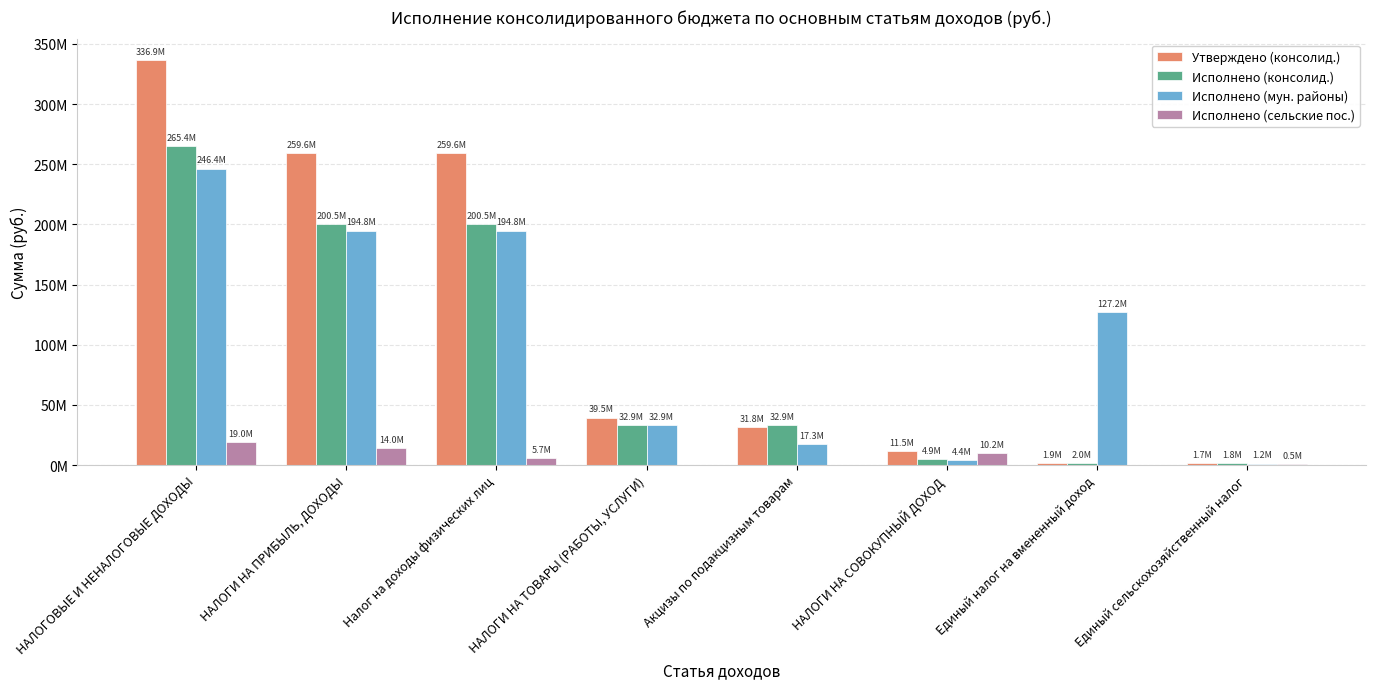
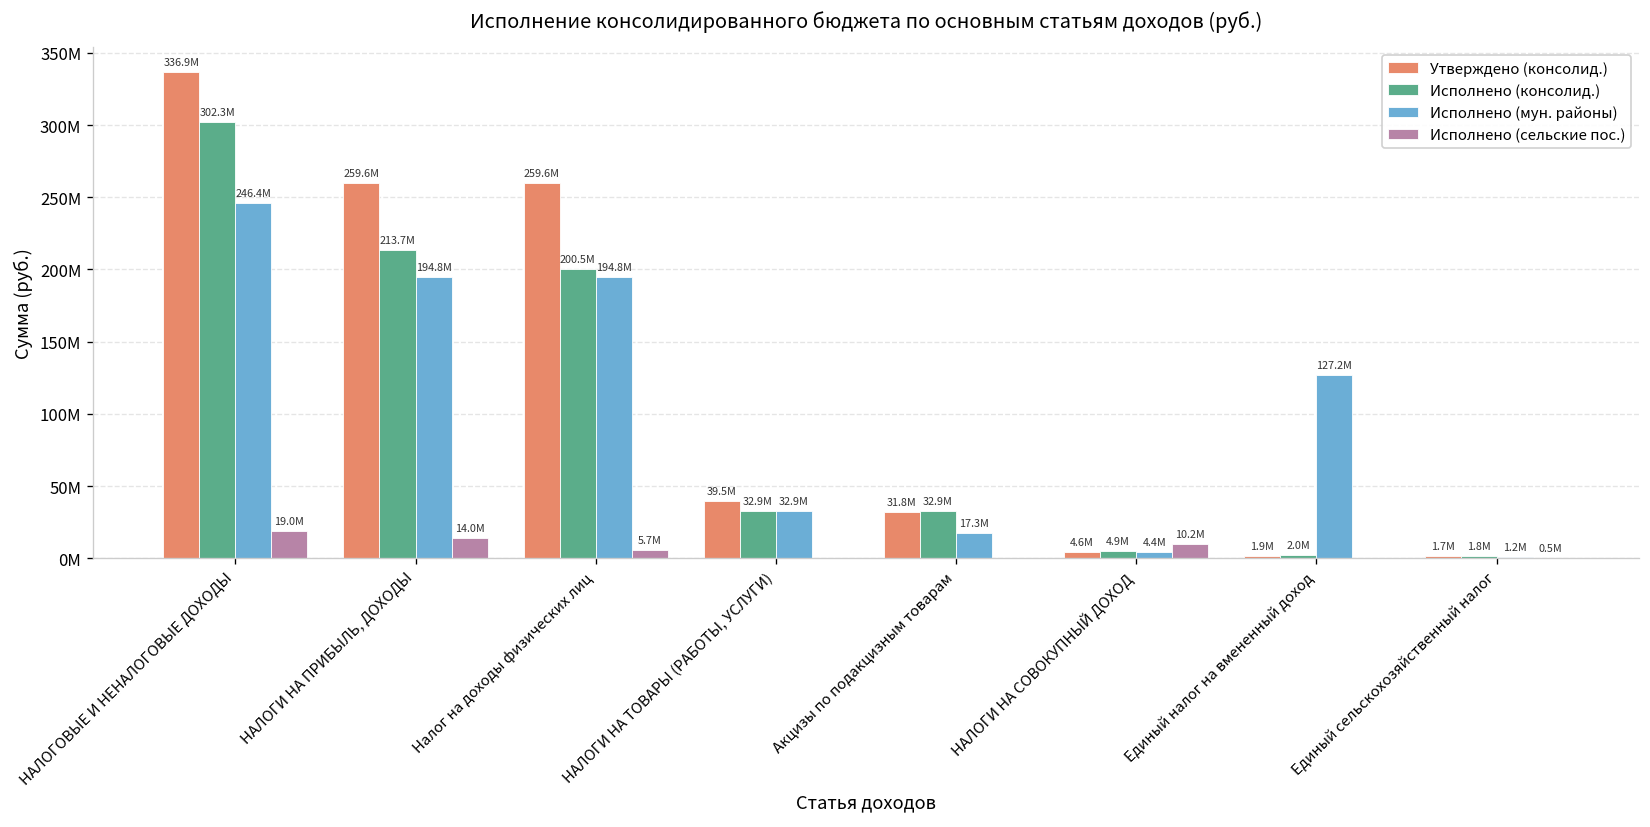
  {
    "Утверждено (консолид.)": {
      "НАЛОГОВЫЕ И НЕНАЛОГОВЫЕ ДОХОДЫ": "336.9M",
      "НАЛОГИ НА ПРИБЫЛЬ, ДОХОДЫ": "259.6M",
      "Налог на доходы физических лиц": "259.6M",
      "НАЛОГИ НА ТОВАРЫ (РАБОТЫ, УСЛУГИ)": "39.5M",
      "Акцизы по подакцизным товарам": "31.8M",
-     "НАЛОГИ НА СОВОКУПНЫЙ ДОХОД": "11.5M",
+     "НАЛОГИ НА СОВОКУПНЫЙ ДОХОД": "4.6M",
      "Единый налог на вмененный доход": "1.9M",
      "Единый сельскохозяйственный налог": "1.7M"
    },
    "Исполнено (консолид.)": {
-     "НАЛОГОВЫЕ И НЕНАЛОГОВЫЕ ДОХОДЫ": "265.4M",
-     "НАЛОГИ НА ПРИБЫЛЬ, ДОХОДЫ": "200.5M",
+     "НАЛОГОВЫЕ И НЕНАЛОГОВЫЕ ДОХОДЫ": "302.3M",
+     "НАЛОГИ НА ПРИБЫЛЬ, ДОХОДЫ": "213.7M",
      "Налог на доходы физических лиц": "200.5M",
      "НАЛОГИ НА ТОВАРЫ (РАБОТЫ, УСЛУГИ)": "32.9M",
      "Акцизы по подакцизным товарам": "32.9M",
      "НАЛОГИ НА СОВОКУПНЫЙ ДОХОД": "4.9M",
      "Единый налог на вмененный доход": "2.0M",
      "Единый сельскохозяйственный налог": "1.8M"
    },
    "Исполнено (мун. районы)": {
      "НАЛОГОВЫЕ И НЕНАЛОГОВЫЕ ДОХОДЫ": "246.4M",
      "НАЛОГИ НА ПРИБЫЛЬ, ДОХОДЫ": "194.8M",
      "Налог на доходы физических лиц": "194.8M",
      "НАЛОГИ НА ТОВАРЫ (РАБОТЫ, УСЛУГИ)": "32.9M",
      "Акцизы по подакцизным товарам": "17.3M",
      "НАЛОГИ НА СОВОКУПНЫЙ ДОХОД": "4.4M",
      "Единый налог на вмененный доход": "127.2M",
      "Единый сельскохозяйственный налог": "1.2M"
    },
    "Исполнено (сельские пос.)": {
      "НАЛОГОВЫЕ И НЕНАЛОГОВЫЕ ДОХОДЫ": "19.0M",
      "НАЛОГИ НА ПРИБЫЛЬ, ДОХОДЫ": "14.0M",
      "Налог на доходы физических лиц": "5.7M",
      "НАЛОГИ НА СОВОКУПНЫЙ ДОХОД": "10.2M",
      "Единый сельскохозяйственный налог": "0.5M"
    }
  }
